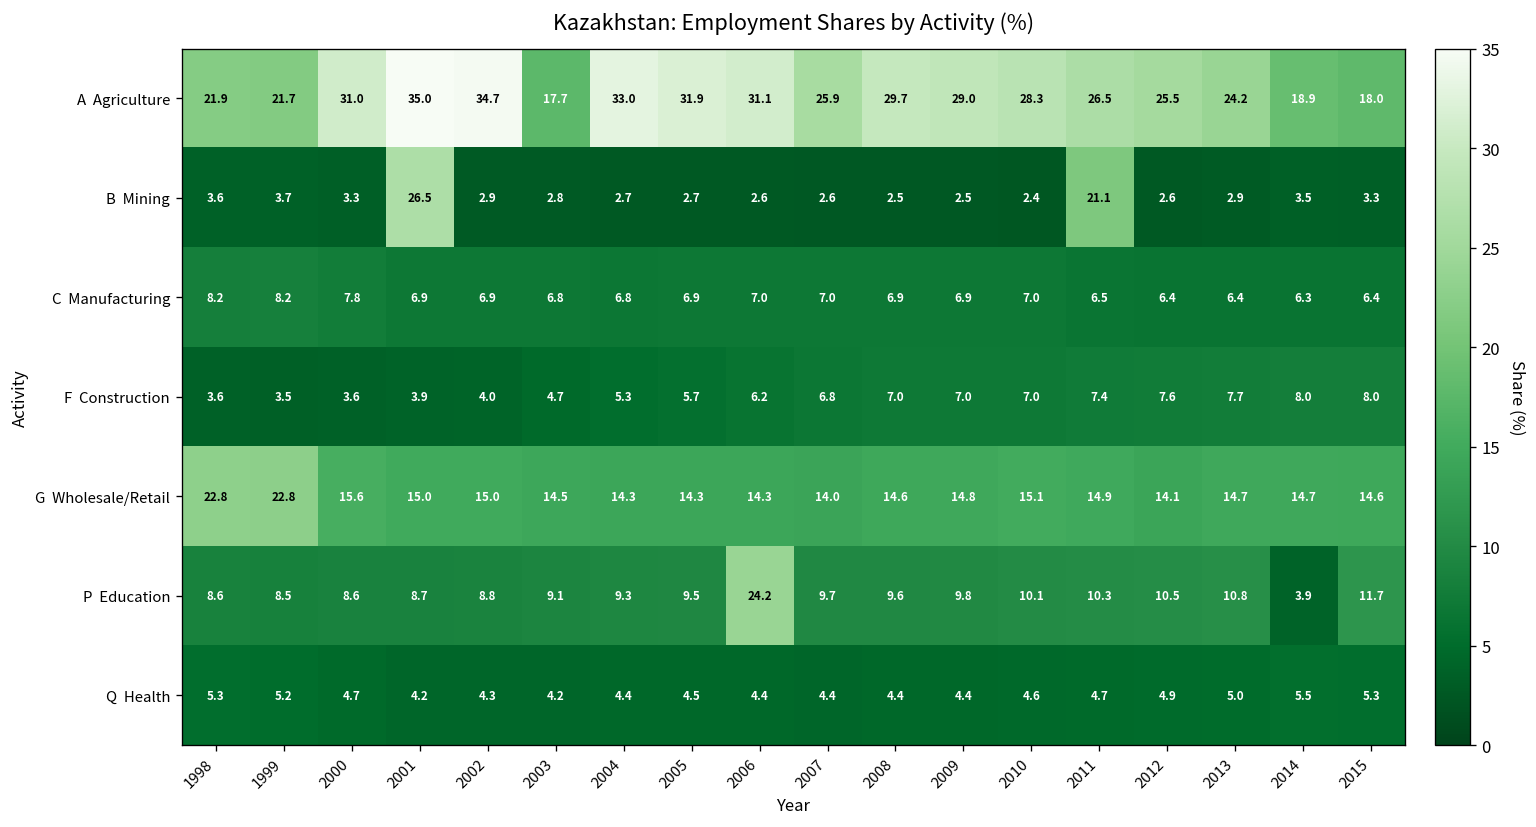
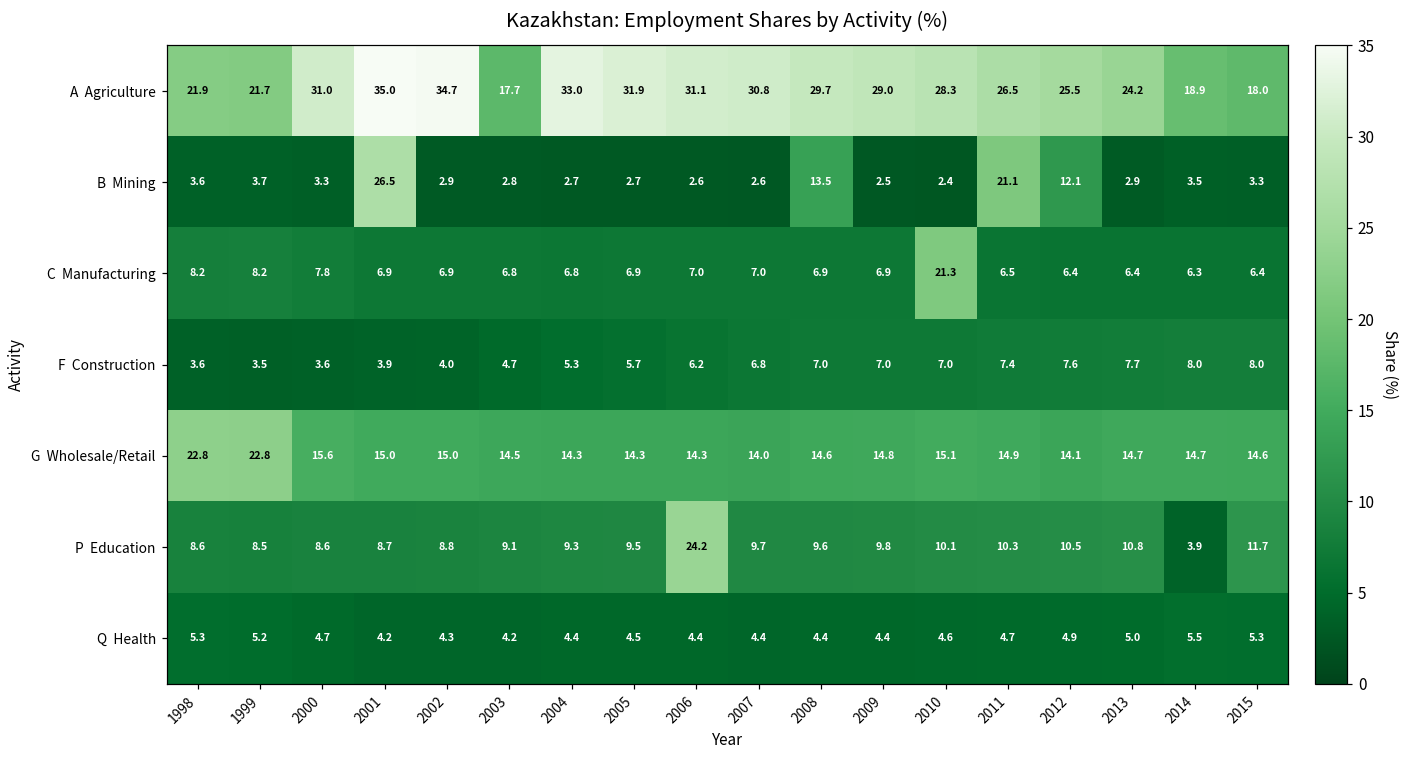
  {
    "A Agriculture": {
      "1998": 21.9,
      "1999": 21.7,
      "2000": 31.0,
      "2001": 35.0,
      "2002": 34.7,
      "2003": 17.7,
      "2004": 33.0,
      "2005": 31.9,
      "2006": 31.1,
-     "2007": 25.9,
+     "2007": 30.8,
      "2008": 29.7,
      "2009": 29.0,
      "2010": 28.3,
      "2011": 26.5,
      "2012": 25.5,
      "2013": 24.2,
      "2014": 18.9,
      "2015": 18.0
    },
    "B Mining": {
      "1998": 3.6,
      "1999": 3.7,
      "2000": 3.3,
      "2001": 26.5,
      "2002": 2.9,
      "2003": 2.8,
      "2004": 2.7,
      "2005": 2.7,
      "2006": 2.6,
      "2007": 2.6,
-     "2008": 2.5,
+     "2008": 13.5,
      "2009": 2.5,
      "2010": 2.4,
      "2011": 21.1,
-     "2012": 2.6,
+     "2012": 12.1,
      "2013": 2.9,
      "2014": 3.5,
      "2015": 3.3
    },
    "C Manufacturing": {
      "1998": 8.2,
      "1999": 8.2,
      "2000": 7.8,
      "2001": 6.9,
      "2002": 6.9,
      "2003": 6.8,
      "2004": 6.8,
      "2005": 6.9,
      "2006": 7.0,
      "2007": 7.0,
      "2008": 6.9,
      "2009": 6.9,
-     "2010": 7.0,
+     "2010": 21.3,
      "2011": 6.5,
      "2012": 6.4,
      "2013": 6.4,
      "2014": 6.3,
      "2015": 6.4
    },
    "F Construction": {
      "1998": 3.6,
      "1999": 3.5,
      "2000": 3.6,
      "2001": 3.9,
      "2002": 4.0,
      "2003": 4.7,
      "2004": 5.3,
      "2005": 5.7,
      "2006": 6.2,
      "2007": 6.8,
      "2008": 7.0,
      "2009": 7.0,
      "2010": 7.0,
      "2011": 7.4,
      "2012": 7.6,
      "2013": 7.7,
      "2014": 8.0,
      "2015": 8.0
    },
    "G Wholesale/Retail": {
      "1998": 22.8,
      "1999": 22.8,
      "2000": 15.6,
      "2001": 15.0,
      "2002": 15.0,
      "2003": 14.5,
      "2004": 14.3,
      "2005": 14.3,
      "2006": 14.3,
      "2007": 14.0,
      "2008": 14.6,
      "2009": 14.8,
      "2010": 15.1,
      "2011": 14.9,
      "2012": 14.1,
      "2013": 14.7,
      "2014": 14.7,
      "2015": 14.6
    },
    "P Education": {
      "1998": 8.6,
      "1999": 8.5,
      "2000": 8.6,
      "2001": 8.7,
      "2002": 8.8,
      "2003": 9.1,
      "2004": 9.3,
      "2005": 9.5,
      "2006": 24.2,
      "2007": 9.7,
      "2008": 9.6,
      "2009": 9.8,
      "2010": 10.1,
      "2011": 10.3,
      "2012": 10.5,
      "2013": 10.8,
      "2014": 3.9,
      "2015": 11.7
    },
    "Q Health": {
      "1998": 5.3,
      "1999": 5.2,
      "2000": 4.7,
      "2001": 4.2,
      "2002": 4.3,
      "2003": 4.2,
      "2004": 4.4,
      "2005": 4.5,
      "2006": 4.4,
      "2007": 4.4,
      "2008": 4.4,
      "2009": 4.4,
      "2010": 4.6,
      "2011": 4.7,
      "2012": 4.9,
      "2013": 5.0,
      "2014": 5.5,
      "2015": 5.3
    }
  }
